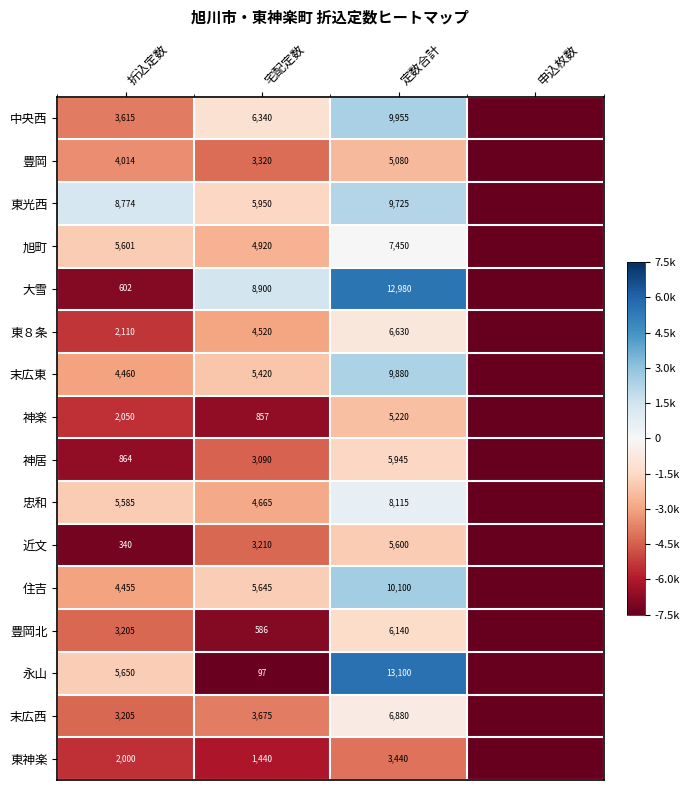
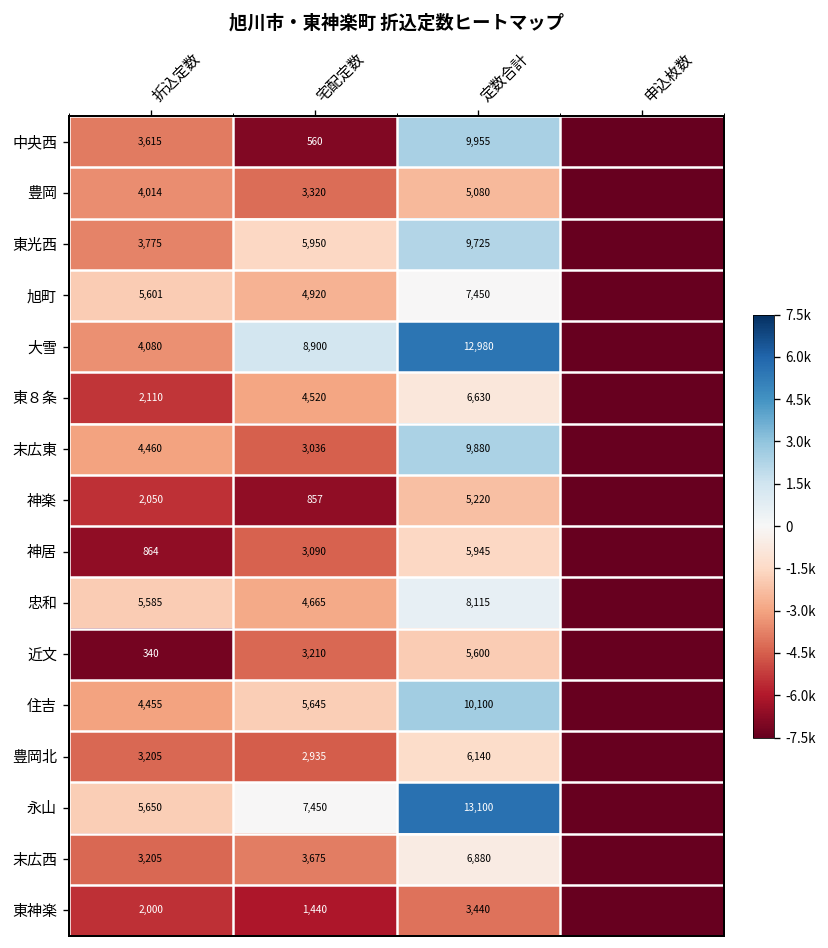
  {
    "中央西": {
      "折込定数": "3,615",
-     "宅配定数": "6,340",
+     "宅配定数": "560",
      "定数合計": "9,955"
    },
    "豊岡": {
      "折込定数": "4,014",
      "宅配定数": "3,320",
      "定数合計": "5,080"
    },
    "東光西": {
-     "折込定数": "8,774",
+     "折込定数": "3,775",
      "宅配定数": "5,950",
      "定数合計": "9,725"
    },
    "旭町": {
      "折込定数": "5,601",
      "宅配定数": "4,920",
      "定数合計": "7,450"
    },
    "大雪": {
-     "折込定数": "602",
+     "折込定数": "4,080",
      "宅配定数": "8,900",
      "定数合計": "12,980"
    },
    "東８条": {
      "折込定数": "2,110",
      "宅配定数": "4,520",
      "定数合計": "6,630"
    },
    "末広東": {
      "折込定数": "4,460",
-     "宅配定数": "5,420",
+     "宅配定数": "3,036",
      "定数合計": "9,880"
    },
    "神楽": {
      "折込定数": "2,050",
      "宅配定数": "857",
      "定数合計": "5,220"
    },
    "神居": {
      "折込定数": "864",
      "宅配定数": "3,090",
      "定数合計": "5,945"
    },
    "忠和": {
      "折込定数": "5,585",
      "宅配定数": "4,665",
      "定数合計": "8,115"
    },
    "近文": {
      "折込定数": "340",
      "宅配定数": "3,210",
      "定数合計": "5,600"
    },
    "住吉": {
      "折込定数": "4,455",
      "宅配定数": "5,645",
      "定数合計": "10,100"
    },
    "豊岡北": {
      "折込定数": "3,205",
-     "宅配定数": "586",
+     "宅配定数": "2,935",
      "定数合計": "6,140"
    },
    "永山": {
      "折込定数": "5,650",
-     "宅配定数": "97",
+     "宅配定数": "7,450",
      "定数合計": "13,100"
    },
    "末広西": {
      "折込定数": "3,205",
      "宅配定数": "3,675",
      "定数合計": "6,880"
    },
    "東神楽": {
      "折込定数": "2,000",
      "宅配定数": "1,440",
      "定数合計": "3,440"
    }
  }
